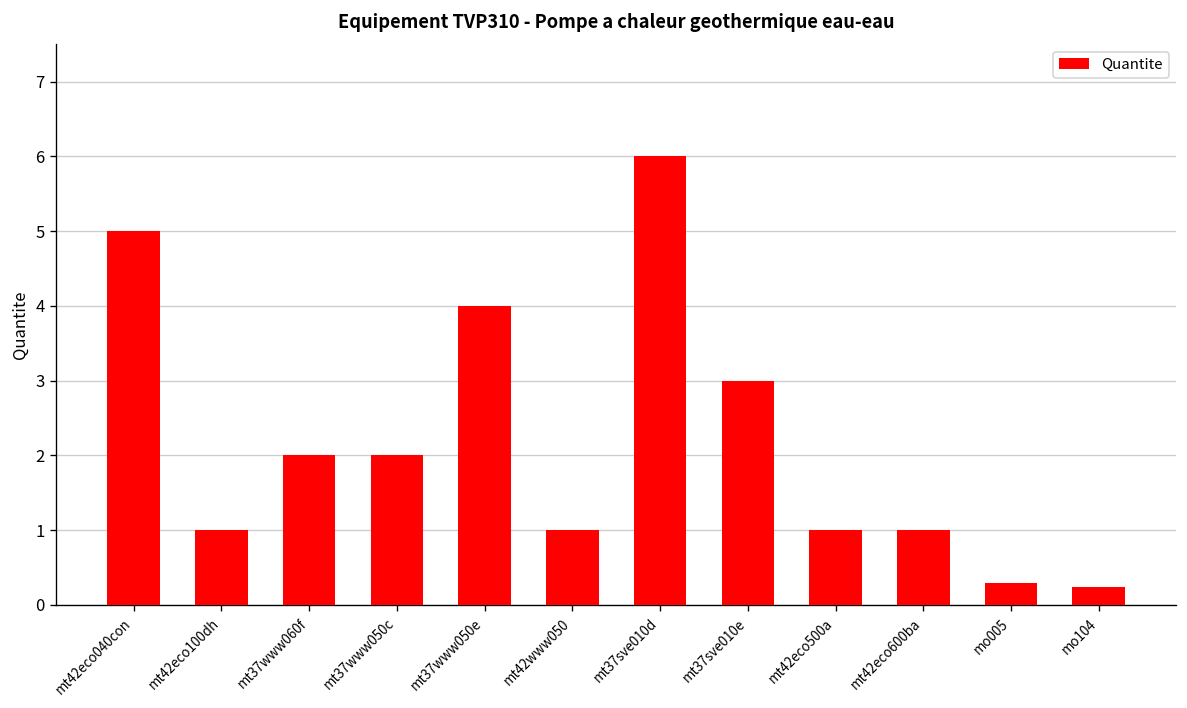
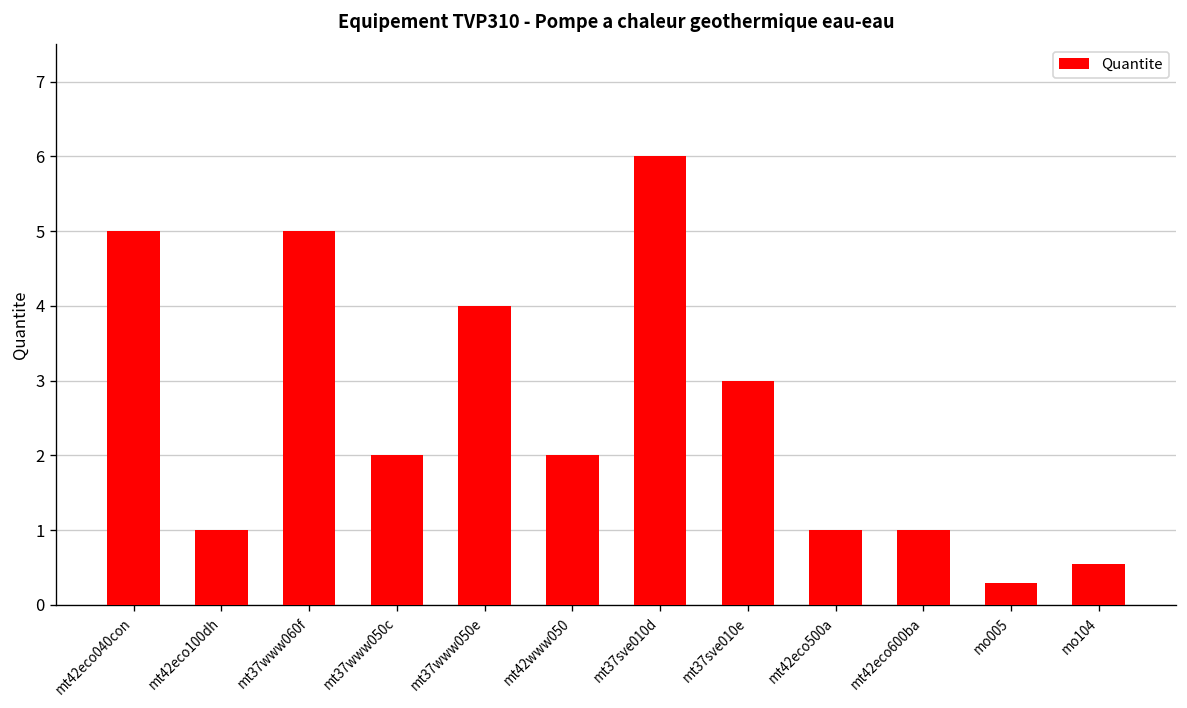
  {
    "mt42eco040con": 5.0,
    "mt42eco100dh": 1.0,
-   "mt37www060f": 2,
+   "mt37www060f": 5,
    "mt37www050c": 2.0,
    "mt37www050e": 4.0,
-   "mt42www050": 1,
+   "mt42www050": 2,
    "mt37sve010d": 6.0,
    "mt37sve010e": 3.0,
    "mt42eco500a": 1.0,
    "mt42eco600ba": 1.0,
    "mo005": 0.3,
-   "mo104": 0.2
+   "mo104": 0.5
  }
